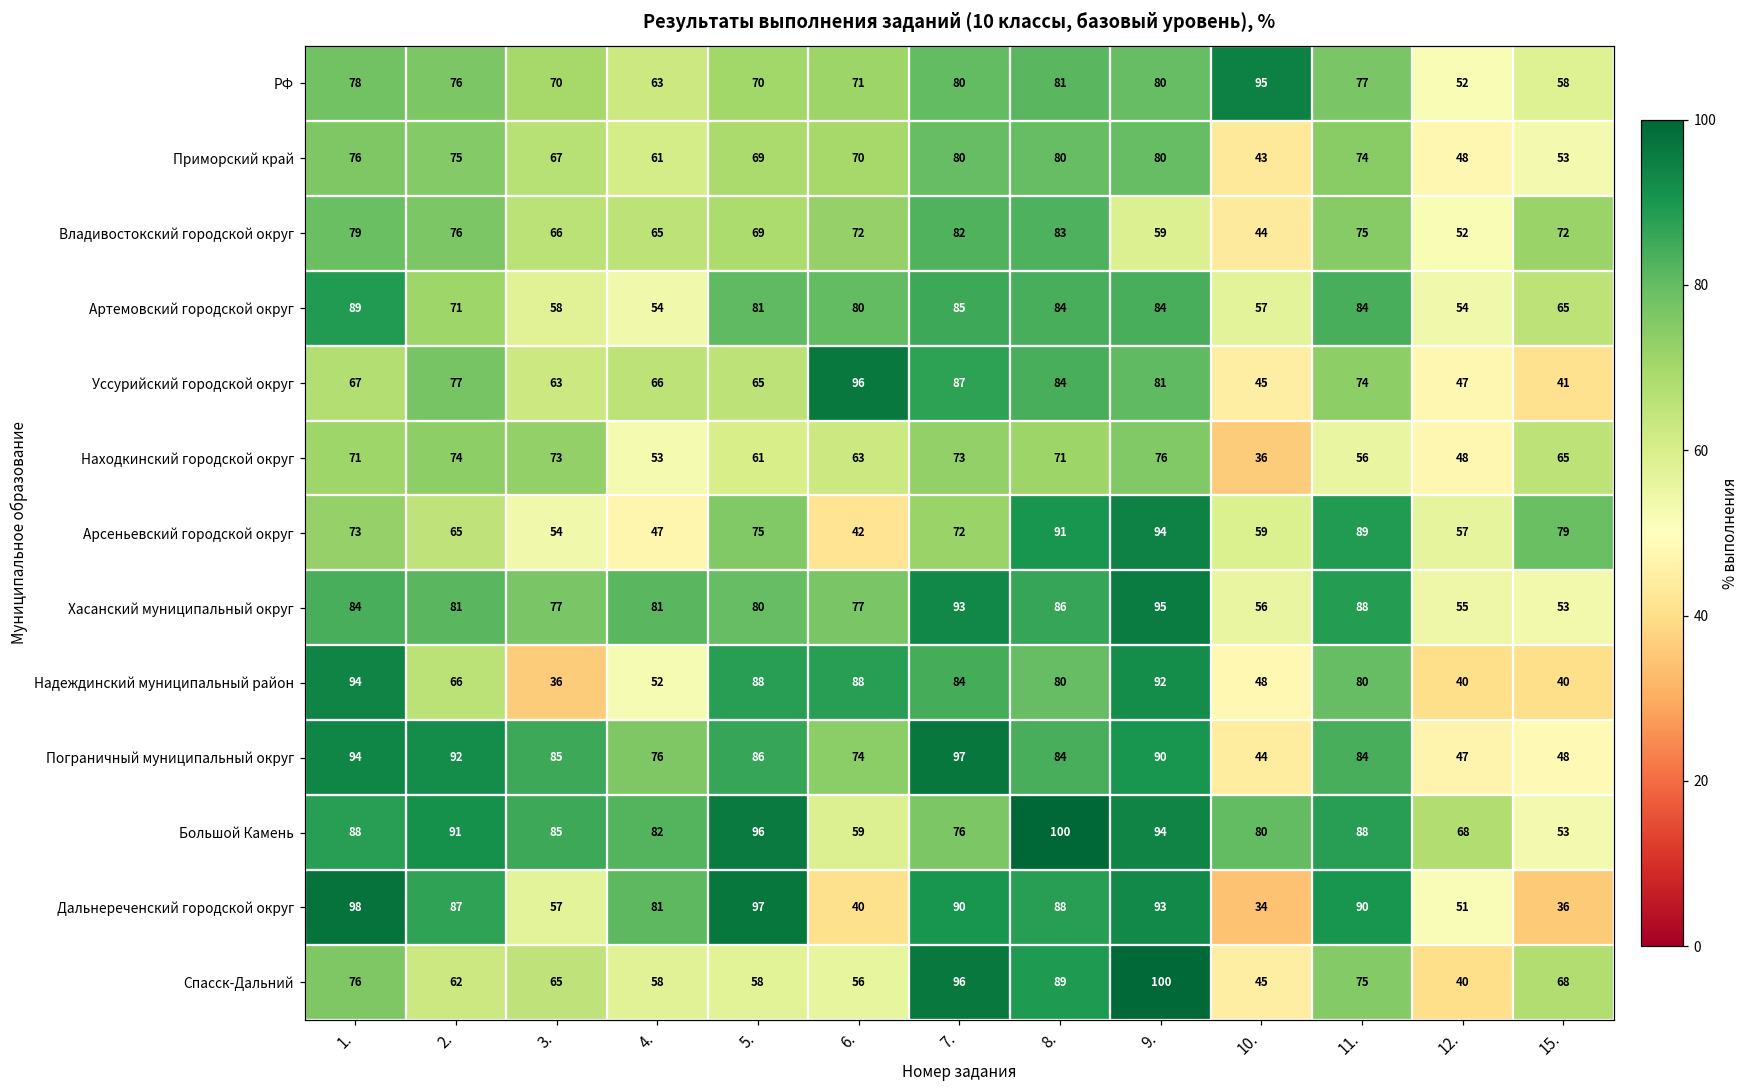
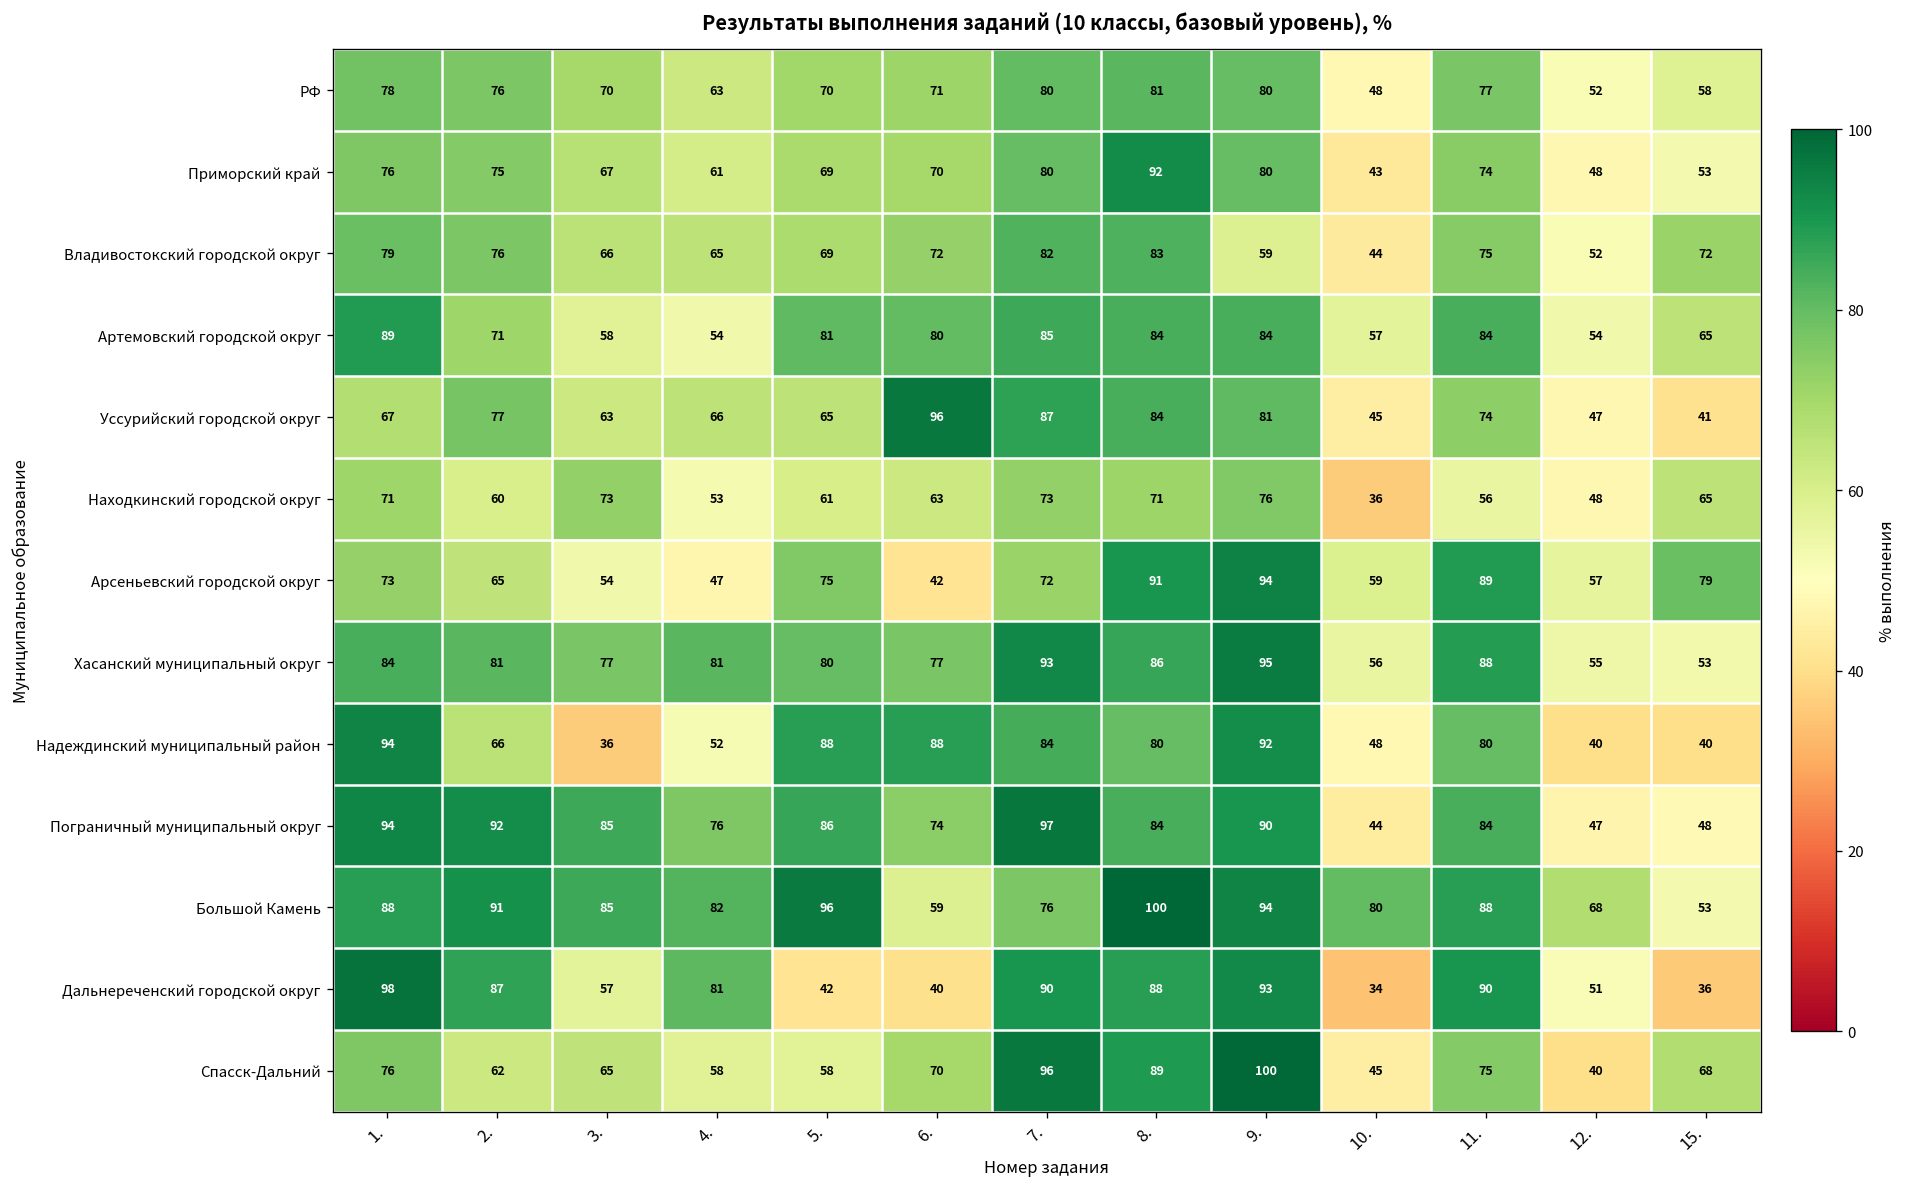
  {
    "РФ": {
      "1.": 78,
      "2.": 76,
      "3.": 70,
      "4.": 63,
      "5.": 70,
      "6.": 71,
      "7.": 80,
      "8.": 81,
      "9.": 80,
-     "10.": 95,
+     "10.": 48,
      "11.": 77,
      "12.": 52,
      "15.": 58
    },
    "Приморский край": {
      "1.": 76,
      "2.": 75,
      "3.": 67,
      "4.": 61,
      "5.": 69,
      "6.": 70,
      "7.": 80,
-     "8.": 80,
+     "8.": 92,
      "9.": 80,
      "10.": 43,
      "11.": 74,
      "12.": 48,
      "15.": 53
    },
    "Владивостокский городской округ": {
      "1.": 79,
      "2.": 76,
      "3.": 66,
      "4.": 65,
      "5.": 69,
      "6.": 72,
      "7.": 82,
      "8.": 83,
      "9.": 59,
      "10.": 44,
      "11.": 75,
      "12.": 52,
      "15.": 72
    },
    "Артемовский городской округ": {
      "1.": 89,
      "2.": 71,
      "3.": 58,
      "4.": 54,
      "5.": 81,
      "6.": 80,
      "7.": 85,
      "8.": 84,
      "9.": 84,
      "10.": 57,
      "11.": 84,
      "12.": 54,
      "15.": 65
    },
    "Уссурийский городской округ": {
      "1.": 67,
      "2.": 77,
      "3.": 63,
      "4.": 66,
      "5.": 65,
      "6.": 96,
      "7.": 87,
      "8.": 84,
      "9.": 81,
      "10.": 45,
      "11.": 74,
      "12.": 47,
      "15.": 41
    },
    "Находкинский городской округ": {
      "1.": 71,
-     "2.": 74,
+     "2.": 60,
      "3.": 73,
      "4.": 53,
      "5.": 61,
      "6.": 63,
      "7.": 73,
      "8.": 71,
      "9.": 76,
      "10.": 36,
      "11.": 56,
      "12.": 48,
      "15.": 65
    },
    "Арсеньевский городской округ": {
      "1.": 73,
      "2.": 65,
      "3.": 54,
      "4.": 47,
      "5.": 75,
      "6.": 42,
      "7.": 72,
      "8.": 91,
      "9.": 94,
      "10.": 59,
      "11.": 89,
      "12.": 57,
      "15.": 79
    },
    "Хасанский муниципальный округ": {
      "1.": 84,
      "2.": 81,
      "3.": 77,
      "4.": 81,
      "5.": 80,
      "6.": 77,
      "7.": 93,
      "8.": 86,
      "9.": 95,
      "10.": 56,
      "11.": 88,
      "12.": 55,
      "15.": 53
    },
    "Надеждинский муниципальный район": {
      "1.": 94,
      "2.": 66,
      "3.": 36,
      "4.": 52,
      "5.": 88,
      "6.": 88,
      "7.": 84,
      "8.": 80,
      "9.": 92,
      "10.": 48,
      "11.": 80,
      "12.": 40,
      "15.": 40
    },
    "Пограничный муниципальный округ": {
      "1.": 94,
      "2.": 92,
      "3.": 85,
      "4.": 76,
      "5.": 86,
      "6.": 74,
      "7.": 97,
      "8.": 84,
      "9.": 90,
      "10.": 44,
      "11.": 84,
      "12.": 47,
      "15.": 48
    },
    "Большой Камень": {
      "1.": 88,
      "2.": 91,
      "3.": 85,
      "4.": 82,
      "5.": 96,
      "6.": 59,
      "7.": 76,
      "8.": 100,
      "9.": 94,
      "10.": 80,
      "11.": 88,
      "12.": 68,
      "15.": 53
    },
    "Дальнереченский городской округ": {
      "1.": 98,
      "2.": 87,
      "3.": 57,
      "4.": 81,
-     "5.": 97,
+     "5.": 42,
      "6.": 40,
      "7.": 90,
      "8.": 88,
      "9.": 93,
      "10.": 34,
      "11.": 90,
      "12.": 51,
      "15.": 36
    },
    "Спасск-Дальний": {
      "1.": 76,
      "2.": 62,
      "3.": 65,
      "4.": 58,
      "5.": 58,
-     "6.": 56,
+     "6.": 70,
      "7.": 96,
      "8.": 89,
      "9.": 100,
      "10.": 45,
      "11.": 75,
      "12.": 40,
      "15.": 68
    }
  }
